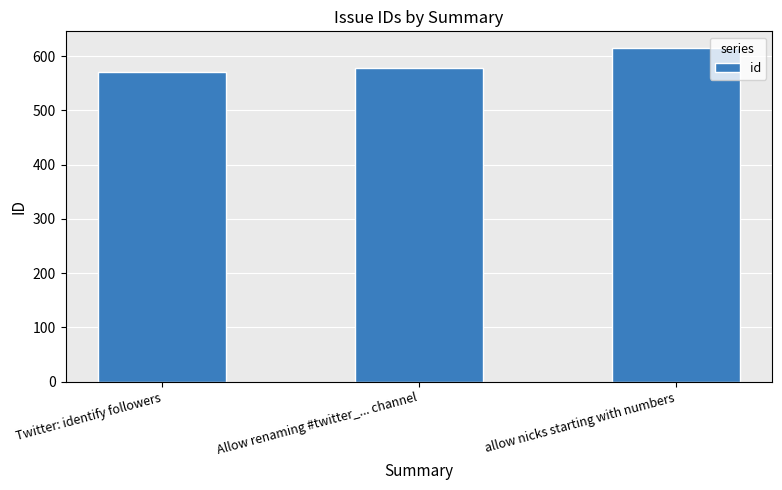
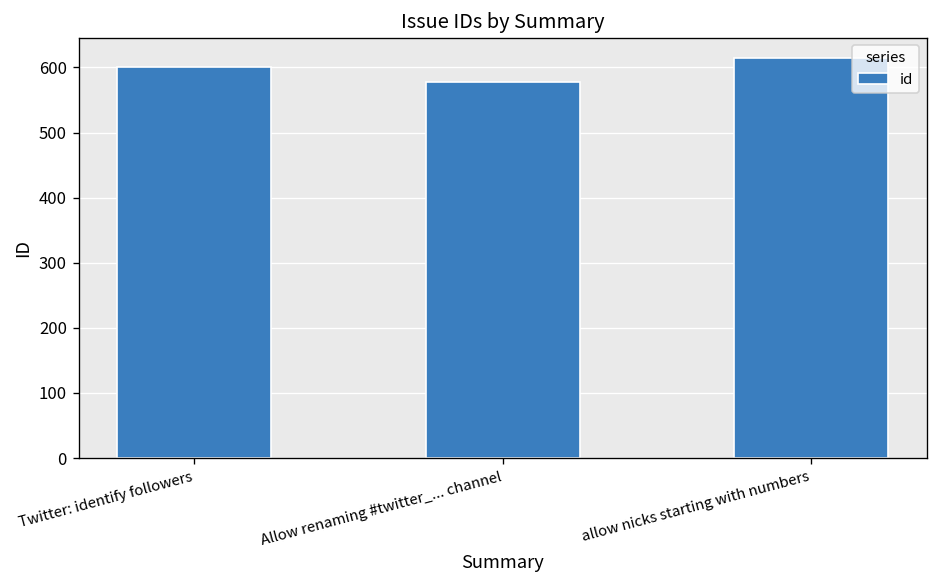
  {
-   "Twitter: identify followers": 570,
+   "Twitter: identify followers": 600,
    "Allow renaming #twitter_... channel": 580,
    "allow nicks starting with numbers": 620
  }
